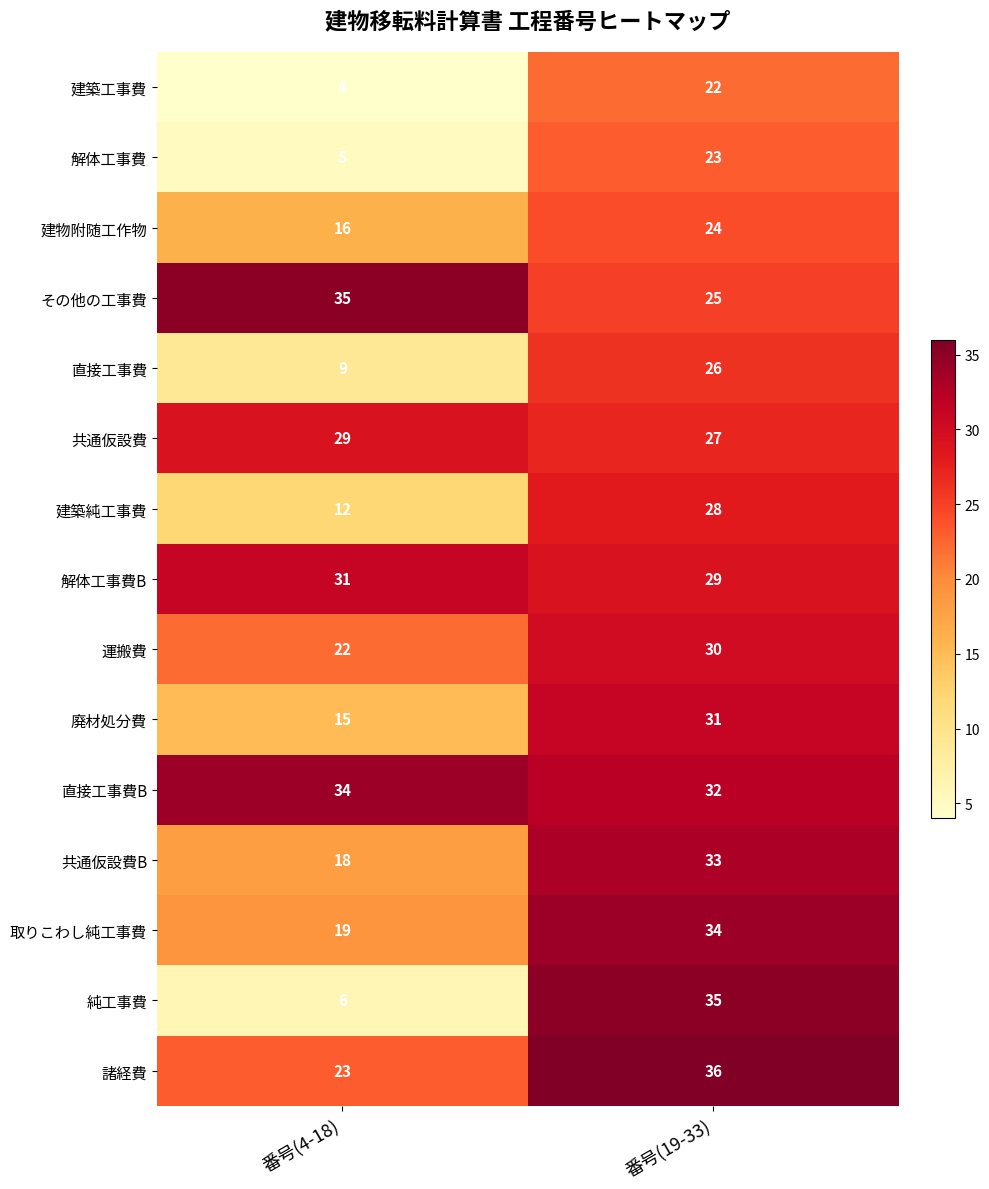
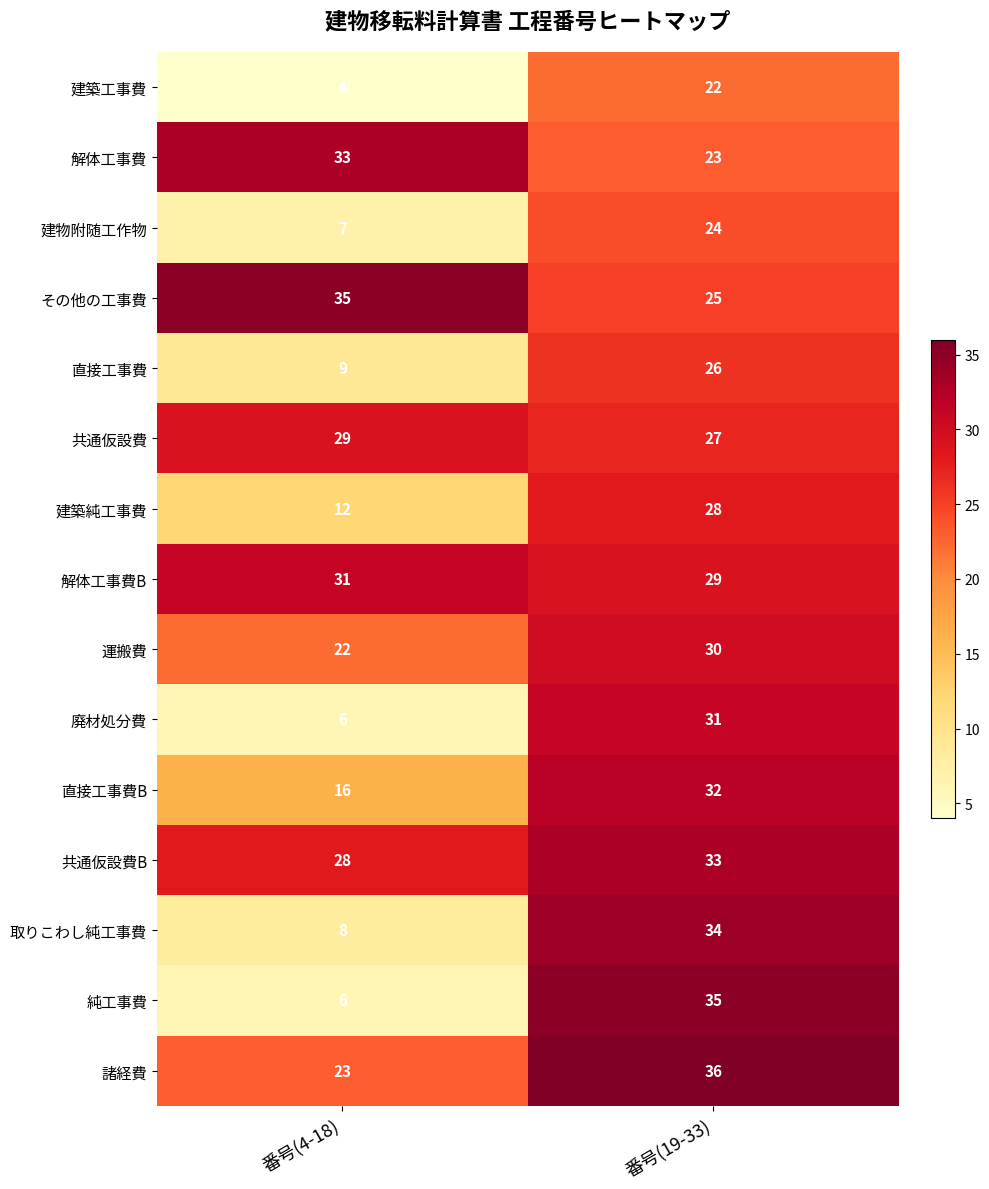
  {
    "建築工事費": {
      "番号(4-18)": 4,
      "番号(19-33)": 22
    },
    "解体工事費": {
-     "番号(4-18)": 5,
+     "番号(4-18)": 33,
      "番号(19-33)": 23
    },
    "建物附随工作物": {
-     "番号(4-18)": 16,
+     "番号(4-18)": 7,
      "番号(19-33)": 24
    },
    "その他の工事費": {
      "番号(4-18)": 35,
      "番号(19-33)": 25
    },
    "直接工事費": {
      "番号(4-18)": 9,
      "番号(19-33)": 26
    },
    "共通仮設費": {
      "番号(4-18)": 29,
      "番号(19-33)": 27
    },
    "建築純工事費": {
      "番号(4-18)": 12,
      "番号(19-33)": 28
    },
    "解体工事費B": {
      "番号(4-18)": 31,
      "番号(19-33)": 29
    },
    "運搬費": {
      "番号(4-18)": 22,
      "番号(19-33)": 30
    },
    "廃材処分費": {
-     "番号(4-18)": 15,
+     "番号(4-18)": 6,
      "番号(19-33)": 31
    },
    "直接工事費B": {
-     "番号(4-18)": 34,
+     "番号(4-18)": 16,
      "番号(19-33)": 32
    },
    "共通仮設費B": {
-     "番号(4-18)": 18,
+     "番号(4-18)": 28,
      "番号(19-33)": 33
    },
    "取りこわし純工事費": {
-     "番号(4-18)": 19,
+     "番号(4-18)": 8,
      "番号(19-33)": 34
    },
    "純工事費": {
      "番号(4-18)": 6,
      "番号(19-33)": 35
    },
    "諸経費": {
      "番号(4-18)": 23,
      "番号(19-33)": 36
    }
  }
